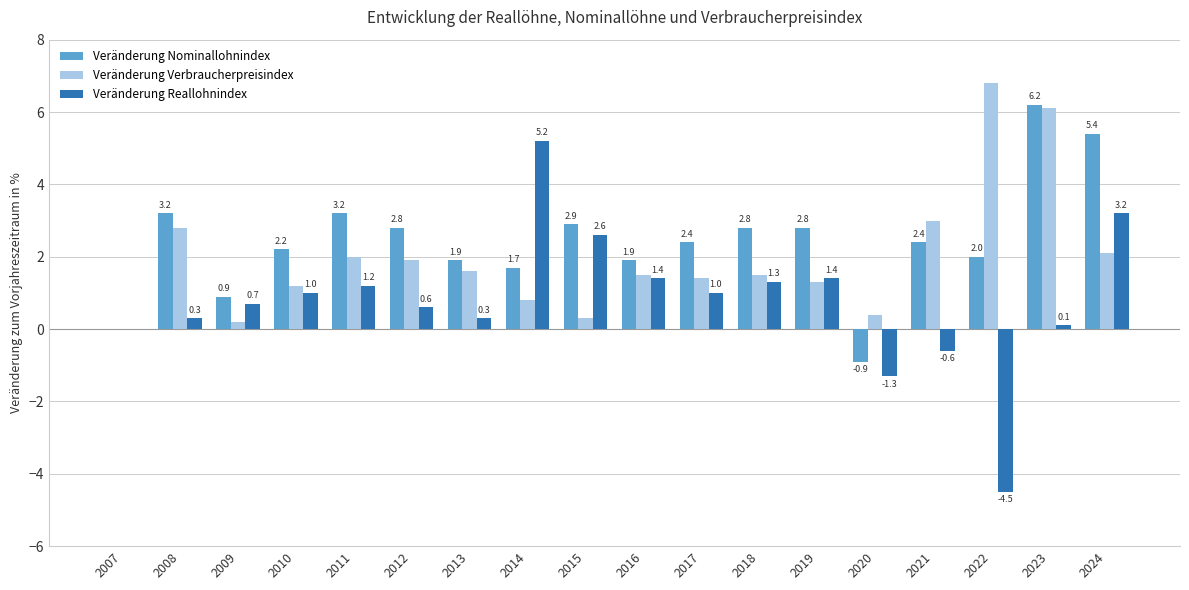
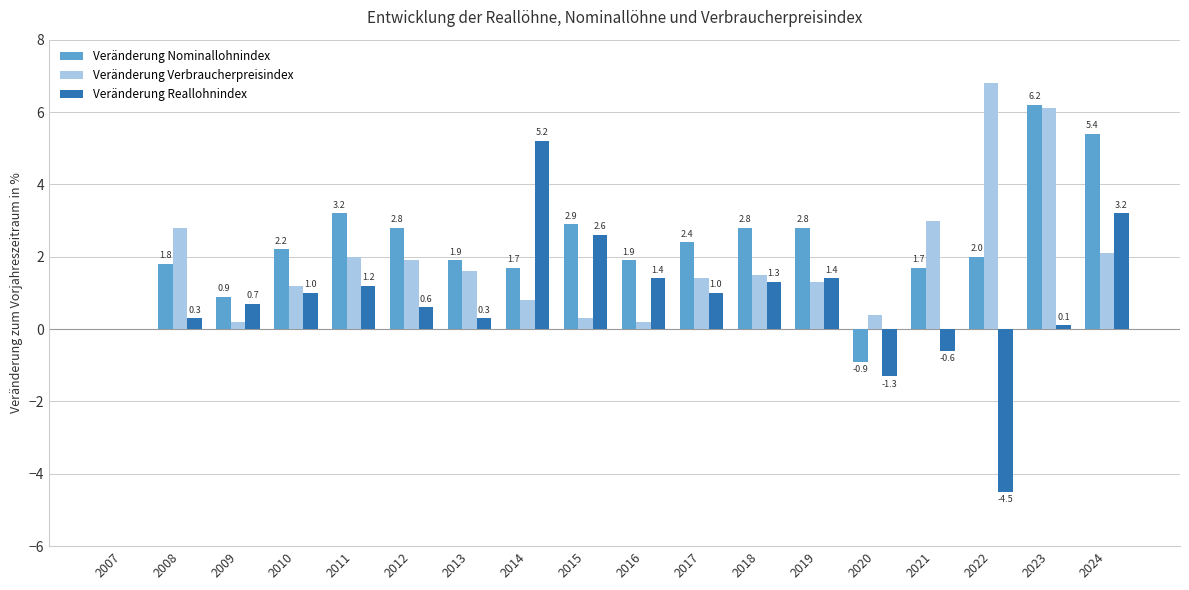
  {
    "Veränderung Nominallohnindex": {
-     "2008": 3.2,
+     "2008": 1.8,
      "2009": 0.9,
      "2010": 2.2,
      "2011": 3.2,
      "2012": 2.8,
      "2013": 1.9,
      "2014": 1.7,
      "2015": 2.9,
      "2016": 1.9,
      "2017": 2.4,
      "2018": 2.8,
      "2019": 2.8,
      "2020": -0.9,
-     "2021": 2.4,
+     "2021": 1.7,
      "2022": 2.0,
      "2023": 6.2,
      "2024": 5.4
    },
    "Veränderung Verbraucherpreisindex": {
      "2007": 0.0,
      "2008": 2.8,
      "2009": 0.2,
      "2010": 1.2,
      "2011": 2.0,
      "2012": 1.9,
      "2013": 1.6,
      "2014": 0.8,
      "2015": 0.3,
-     "2016": 1.5,
+     "2016": 0.2,
      "2017": 1.4,
      "2018": 1.5,
      "2019": 1.3,
      "2020": 0.4,
      "2021": 3.0,
      "2022": 6.8,
      "2023": 6.1,
      "2024": 2.1
    },
    "Veränderung Reallohnindex": {
      "2008": 0.3,
      "2009": 0.7,
      "2010": 1.0,
      "2011": 1.2,
      "2012": 0.6,
      "2013": 0.3,
      "2014": 5.2,
      "2015": 2.6,
      "2016": 1.4,
      "2017": 1.0,
      "2018": 1.3,
      "2019": 1.4,
      "2020": -1.3,
      "2021": -0.6,
      "2022": -4.5,
      "2023": 0.1,
      "2024": 3.2
    }
  }
